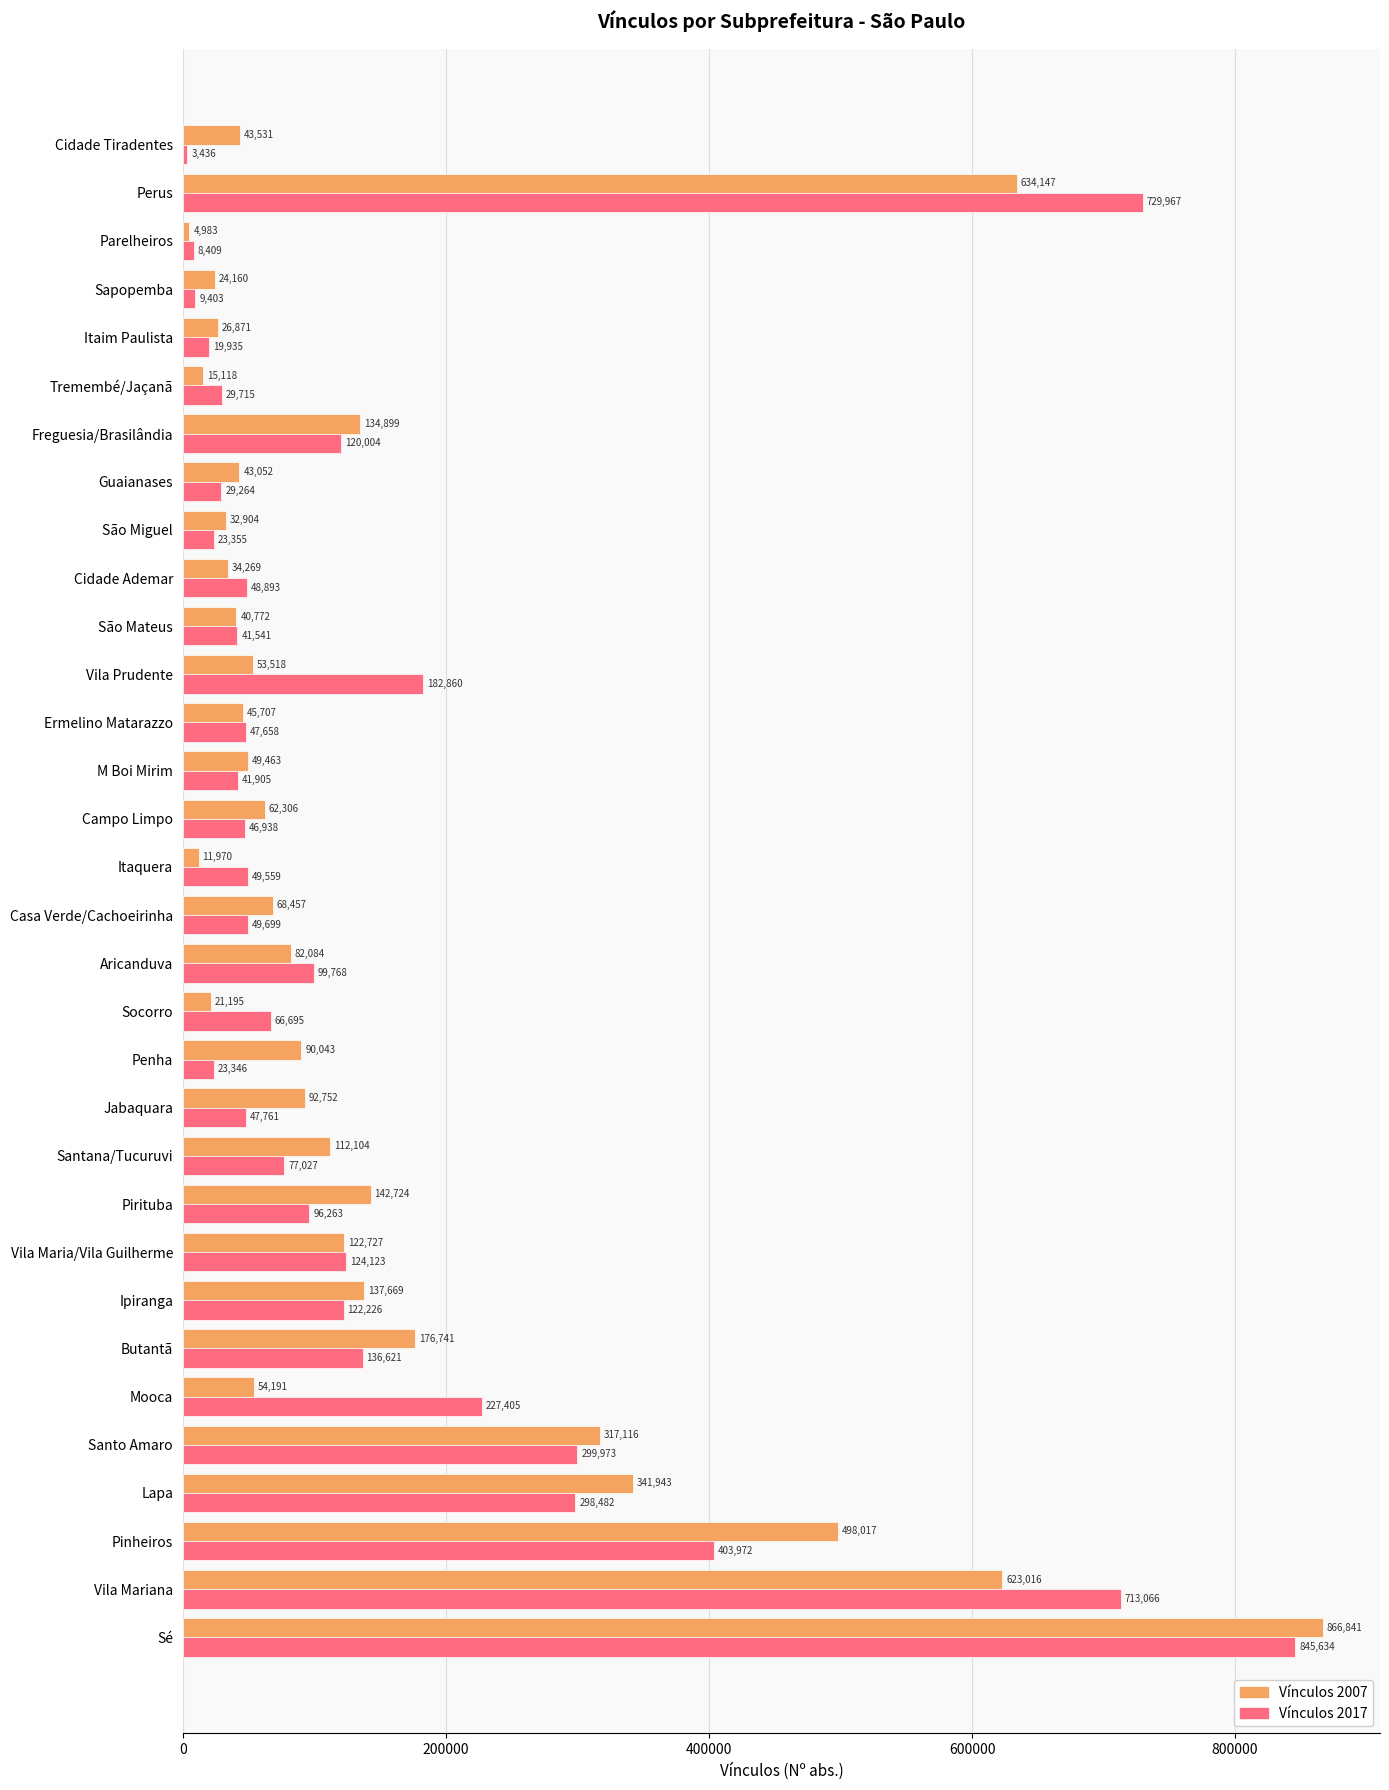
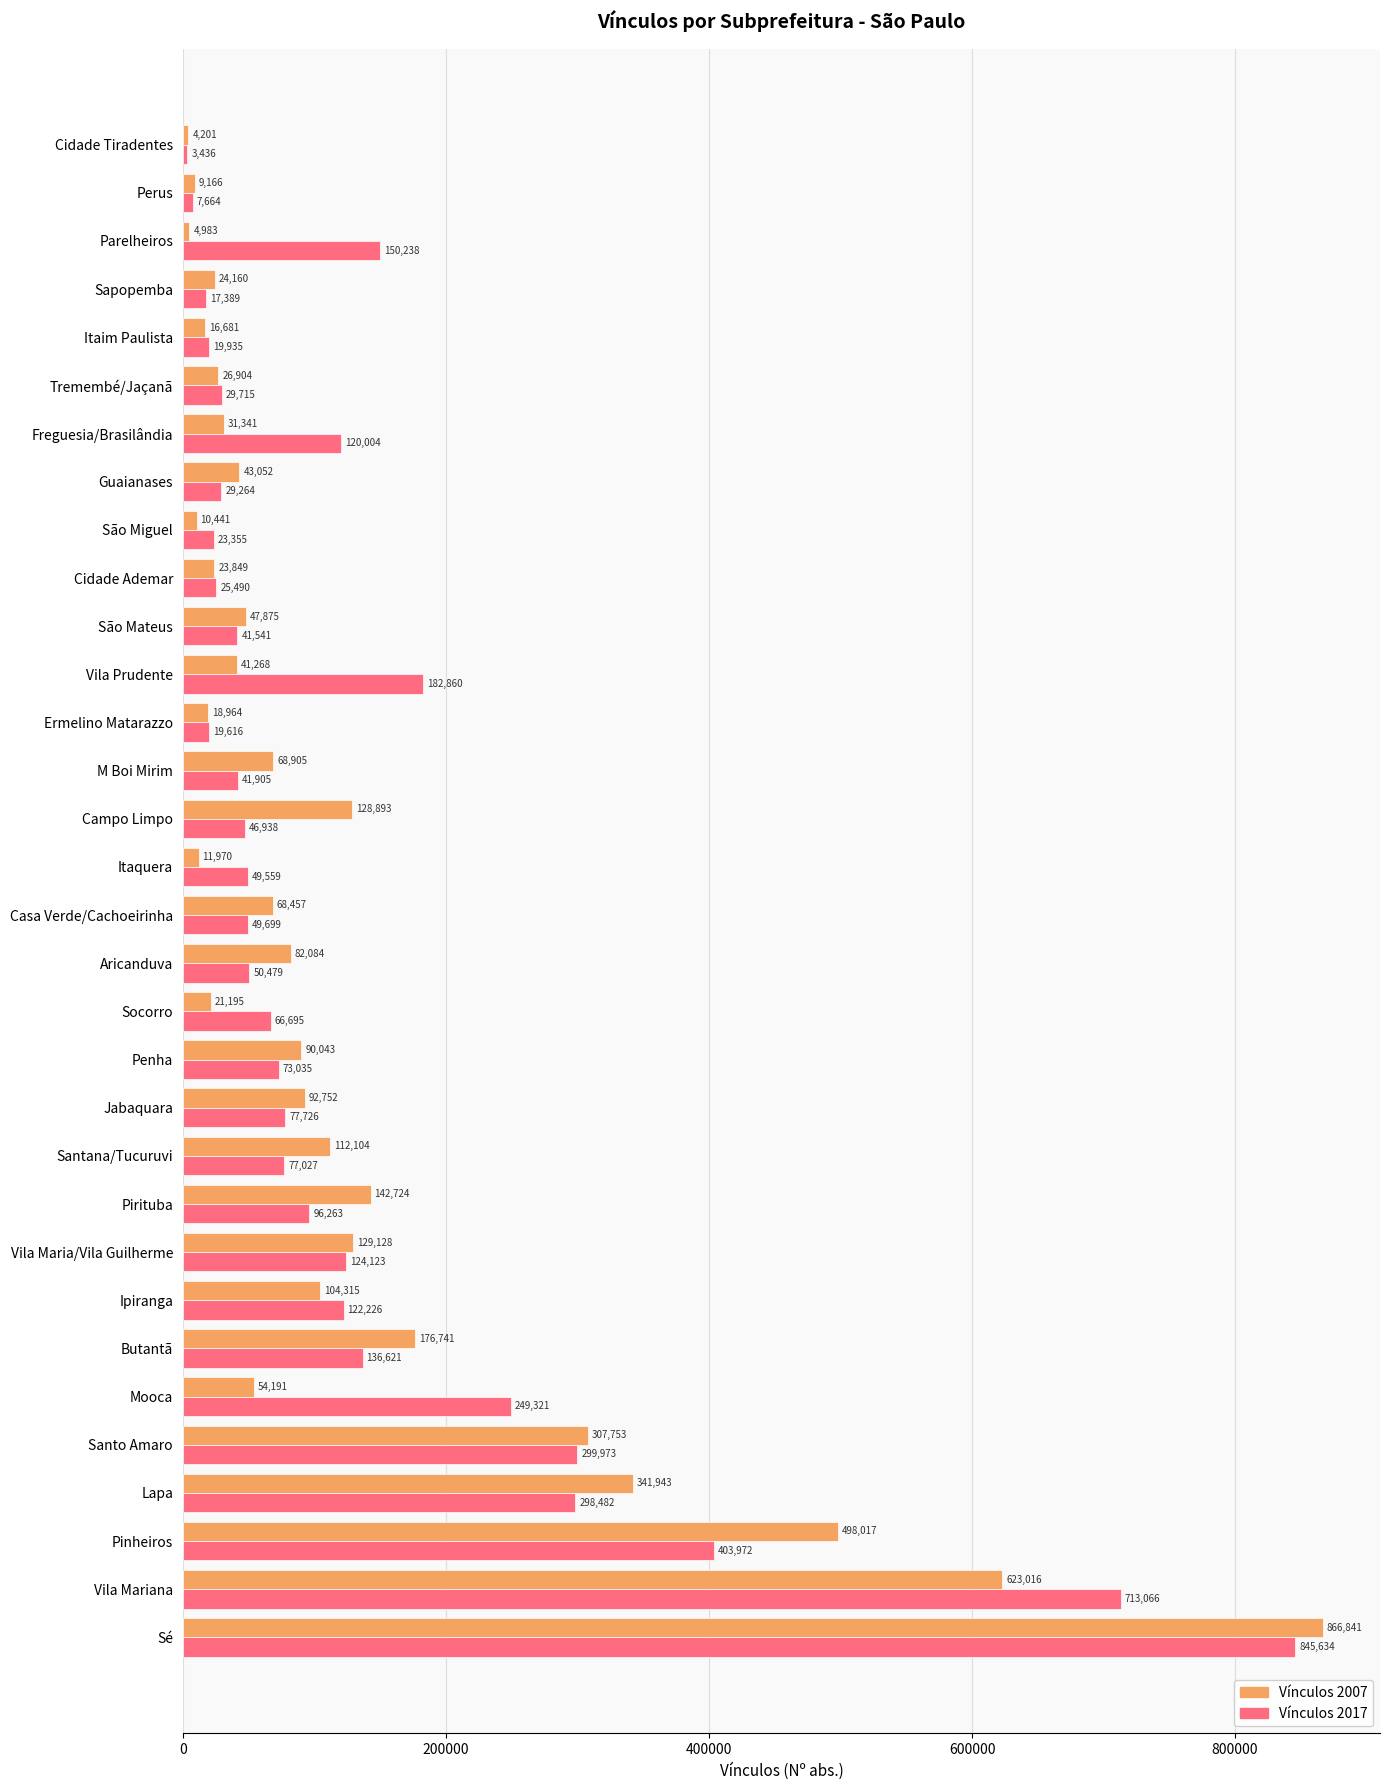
  {
    "Vínculos 2007": {
-     "Cidade Tiradentes": "43,531",
-     "Perus": "634,147",
+     "Cidade Tiradentes": "4,201",
+     "Perus": "9,166",
      "Parelheiros": "4,983",
      "Sapopemba": "24,160",
-     "Itaim Paulista": "26,871",
-     "Tremembé/Jaçanã": "15,118",
-     "Freguesia/Brasilândia": "134,899",
+     "Itaim Paulista": "16,681",
+     "Tremembé/Jaçanã": "26,904",
+     "Freguesia/Brasilândia": "31,341",
      "Guaianases": "43,052",
-     "São Miguel": "32,904",
-     "Cidade Ademar": "34,269",
-     "São Mateus": "40,772",
-     "Vila Prudente": "53,518",
-     "Ermelino Matarazzo": "45,707",
-     "M Boi Mirim": "49,463",
-     "Campo Limpo": "62,306",
+     "São Miguel": "10,441",
+     "Cidade Ademar": "23,849",
+     "São Mateus": "47,875",
+     "Vila Prudente": "41,268",
+     "Ermelino Matarazzo": "18,964",
+     "M Boi Mirim": "68,905",
+     "Campo Limpo": "128,893",
      "Itaquera": "11,970",
      "Casa Verde/Cachoeirinha": "68,457",
      "Aricanduva": "82,084",
      "Socorro": "21,195",
      "Penha": "90,043",
      "Jabaquara": "92,752",
      "Santana/Tucuruvi": "112,104",
      "Pirituba": "142,724",
-     "Vila Maria/Vila Guilherme": "122,727",
-     "Ipiranga": "137,669",
+     "Vila Maria/Vila Guilherme": "129,128",
+     "Ipiranga": "104,315",
      "Butantã": "176,741",
      "Mooca": "54,191",
-     "Santo Amaro": "317,116",
+     "Santo Amaro": "307,753",
      "Lapa": "341,943",
      "Pinheiros": "498,017",
      "Vila Mariana": "623,016",
      "Sé": "866,841"
    },
    "Vínculos 2017": {
      "Cidade Tiradentes": "3,436",
-     "Perus": "729,967",
-     "Parelheiros": "8,409",
-     "Sapopemba": "9,403",
+     "Perus": "7,664",
+     "Parelheiros": "150,238",
+     "Sapopemba": "17,389",
      "Itaim Paulista": "19,935",
      "Tremembé/Jaçanã": "29,715",
      "Freguesia/Brasilândia": "120,004",
      "Guaianases": "29,264",
      "São Miguel": "23,355",
-     "Cidade Ademar": "48,893",
+     "Cidade Ademar": "25,490",
      "São Mateus": "41,541",
      "Vila Prudente": "182,860",
-     "Ermelino Matarazzo": "47,658",
+     "Ermelino Matarazzo": "19,616",
      "M Boi Mirim": "41,905",
      "Campo Limpo": "46,938",
      "Itaquera": "49,559",
      "Casa Verde/Cachoeirinha": "49,699",
-     "Aricanduva": "99,768",
+     "Aricanduva": "50,479",
      "Socorro": "66,695",
-     "Penha": "23,346",
-     "Jabaquara": "47,761",
+     "Penha": "73,035",
+     "Jabaquara": "77,726",
      "Santana/Tucuruvi": "77,027",
      "Pirituba": "96,263",
      "Vila Maria/Vila Guilherme": "124,123",
      "Ipiranga": "122,226",
      "Butantã": "136,621",
-     "Mooca": "227,405",
+     "Mooca": "249,321",
      "Santo Amaro": "299,973",
      "Lapa": "298,482",
      "Pinheiros": "403,972",
      "Vila Mariana": "713,066",
      "Sé": "845,634"
    }
  }
